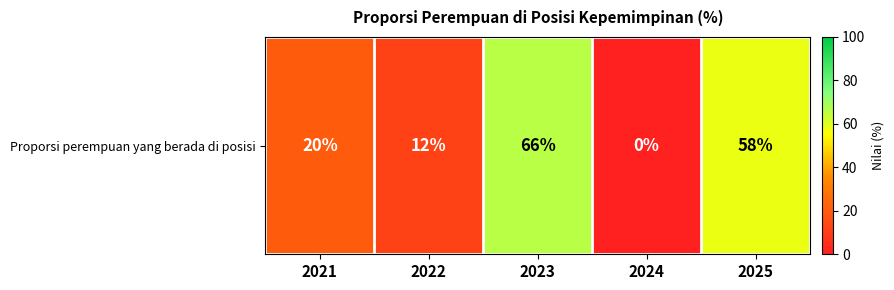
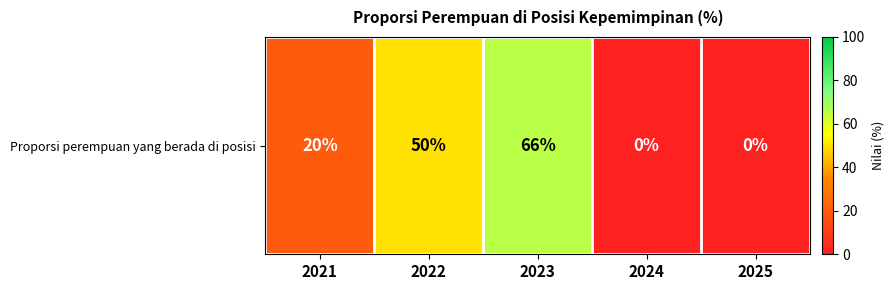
  {
    "Proporsi perempuan yang berada di posisi": {
      "2021": "20%",
-     "2022": "12%",
+     "2022": "50%",
      "2023": "66%",
      "2024": "0%",
-     "2025": "58%"
+     "2025": "0%"
    }
  }
